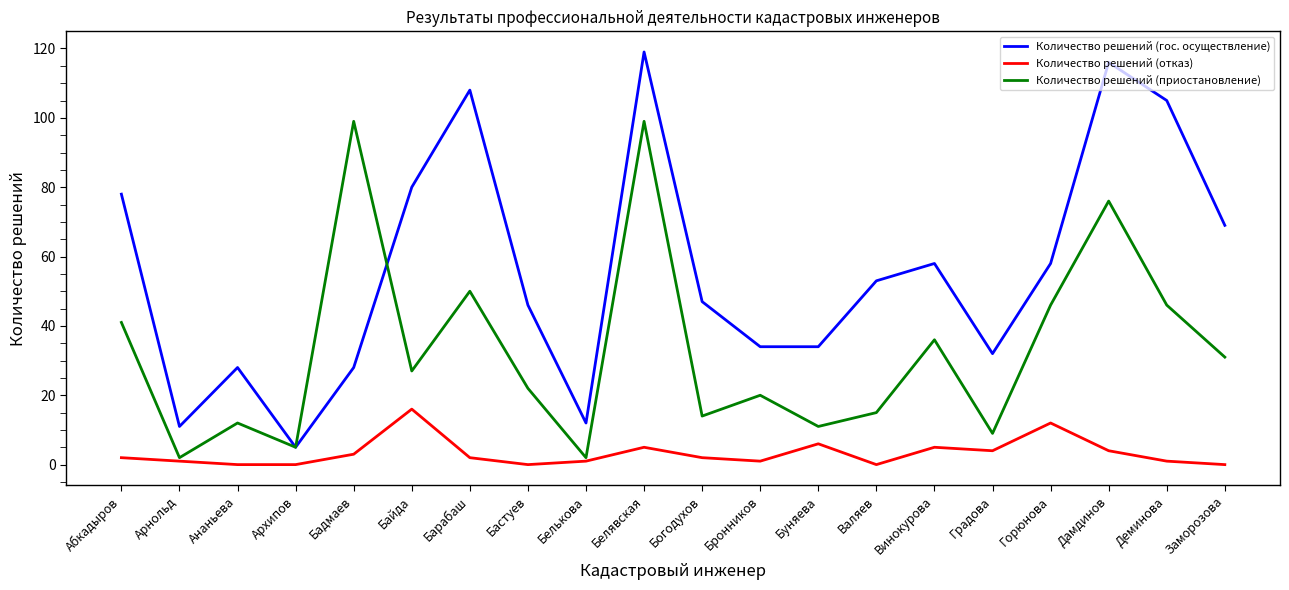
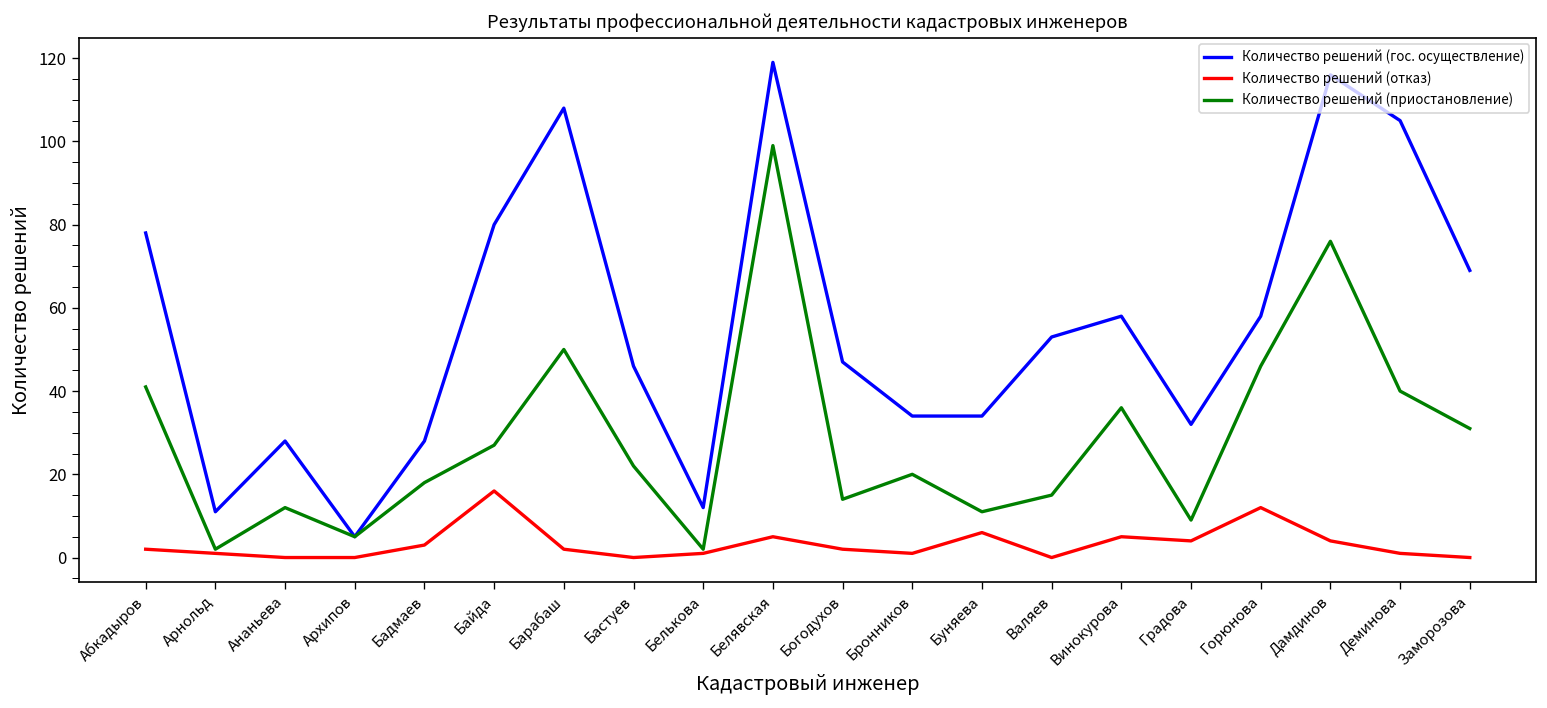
  {
    "Количество решений (гос. осуществление)": {
      "Абкадыров": 78,
      "Арнольд": 11,
      "Ананьева": 28,
      "Бадмаев": 28,
      "Байда": 80,
      "Барабаш": 108,
      "Бастуев": 46,
      "Белькова": 12,
      "Белявская": 119,
      "Богодухов": 47,
      "Бронников": 34,
      "Буняева": 34,
      "Валяев": 53,
      "Винокурова": 58,
      "Градова": 32,
      "Горюнова": 58,
      "Деминова": 105,
      "Заморозова": 69
    },
    "Количество решений (отказ)": {
      "Абкадыров": 2,
      "Арнольд": 1,
      "Ананьева": 0,
      "Архипов": 0,
      "Бадмаев": 3,
      "Байда": 16,
      "Барабаш": 2,
      "Бастуев": 0,
      "Белькова": 1,
      "Белявская": 5,
      "Богодухов": 2,
      "Бронников": 1,
      "Буняева": 6,
      "Валяев": 0,
      "Винокурова": 5,
      "Градова": 4,
      "Горюнова": 12,
      "Дамдинов": 4,
      "Деминова": 1,
      "Заморозова": 0
    },
    "Количество решений (приостановление)": {
      "Абкадыров": 41,
      "Арнольд": 2,
      "Ананьева": 12,
-     "Бадмаев": 99,
+     "Бадмаев": 18,
      "Байда": 27,
      "Барабаш": 50,
      "Бастуев": 22,
      "Белькова": 2,
      "Белявская": 99,
      "Богодухов": 14,
      "Бронников": 20,
      "Буняева": 11,
      "Валяев": 15,
      "Винокурова": 36,
      "Градова": 9,
      "Горюнова": 46,
      "Дамдинов": 76,
-     "Деминова": 46,
+     "Деминова": 40,
      "Заморозова": 31
    }
  }
